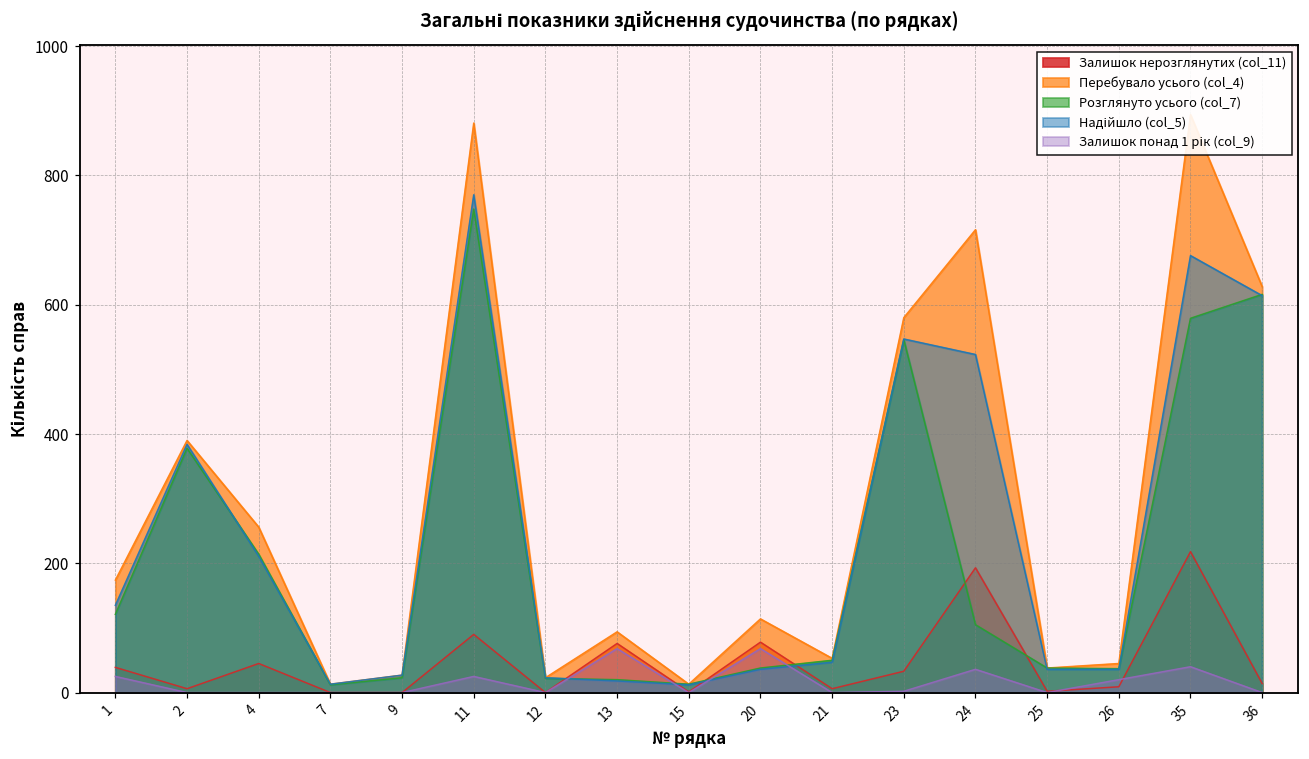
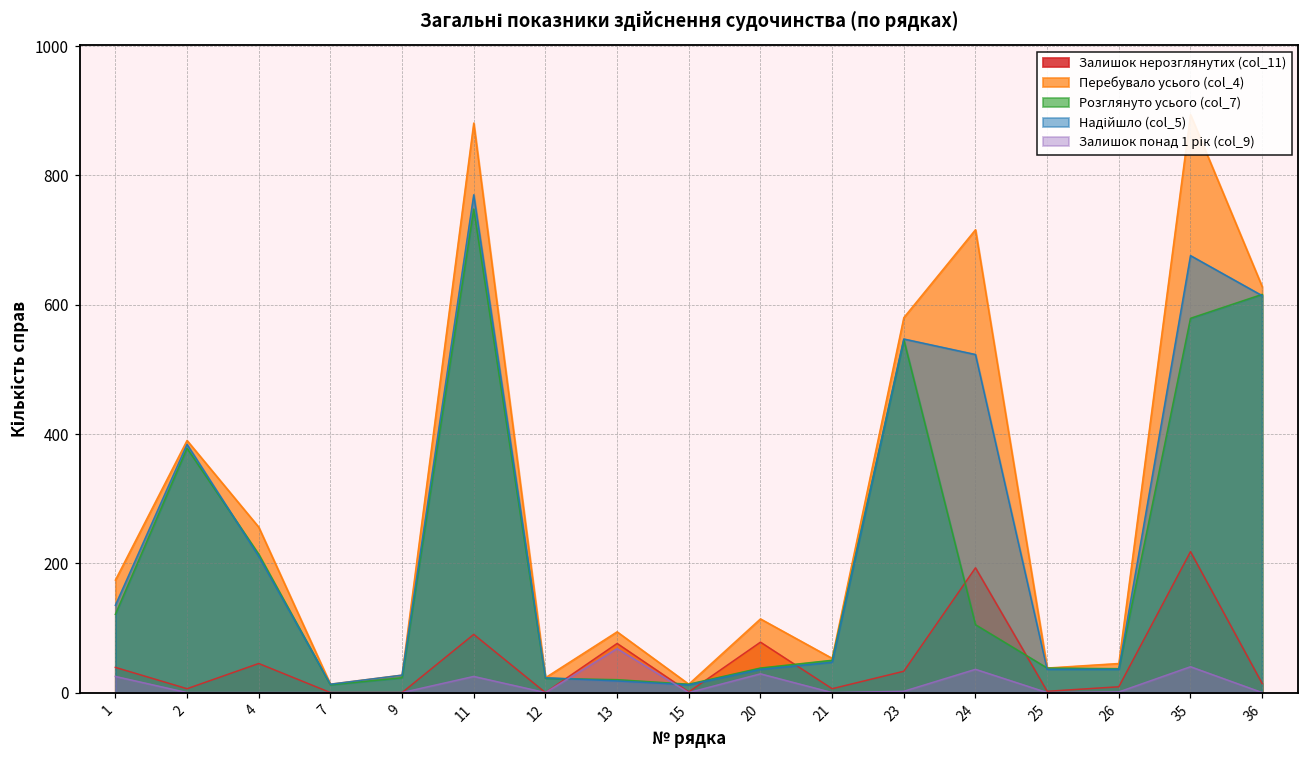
  {
    "Залишок нерозглянутих (col_11)": {
      "1": 40,
      "2": 10,
      "4": 50,
      "11": 90,
      "13": 80,
      "20": 80,
      "21": 10,
      "23": 30,
      "24": 190,
      "26": 10,
      "35": 220,
      "36": 10
    },
    "Перебувало усього (col_4)": {
      "1": 170,
      "2": 390,
      "4": 260,
      "11": 880,
      "13": 90,
      "20": 110,
      "23": 580,
      "24": 720,
      "26": 50,
      "36": 630
    },
    "Розглянуто усього (col_7)": {
      "1": 120,
      "2": 380,
      "11": 750,
      "24": 110,
      "35": 580
    },
    "Надійшло (col_5)": {
      "1": 140,
      "2": 380,
      "11": 770,
      "24": 520,
      "35": 680
    },
    "Залишок понад 1 рік (col_9)": {
      "1": 30,
      "2": 0,
      "4": 0,
      "11": 30,
      "13": 70,
-     "20": 70,
+     "20": 30,
      "21": 0,
      "23": 0,
      "24": 40,
-     "26": 20,
+     "26": 0,
      "35": 40,
      "36": 0
    }
  }
